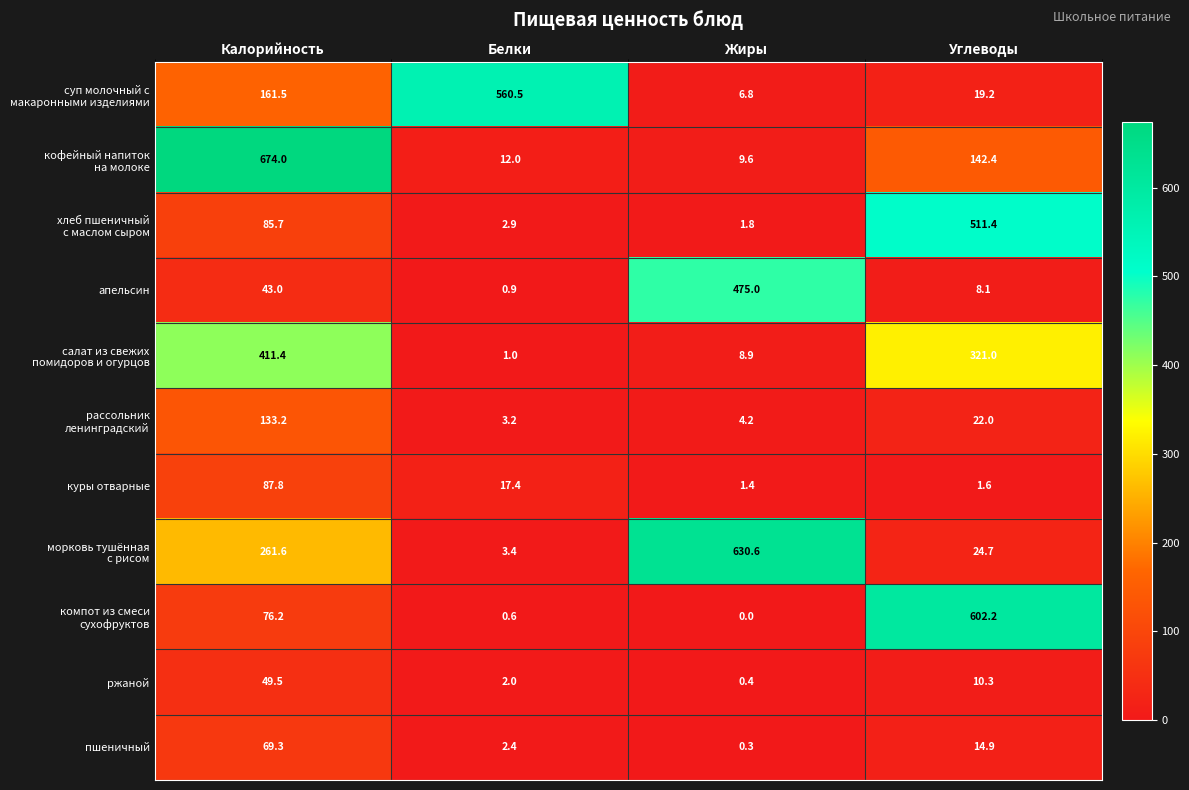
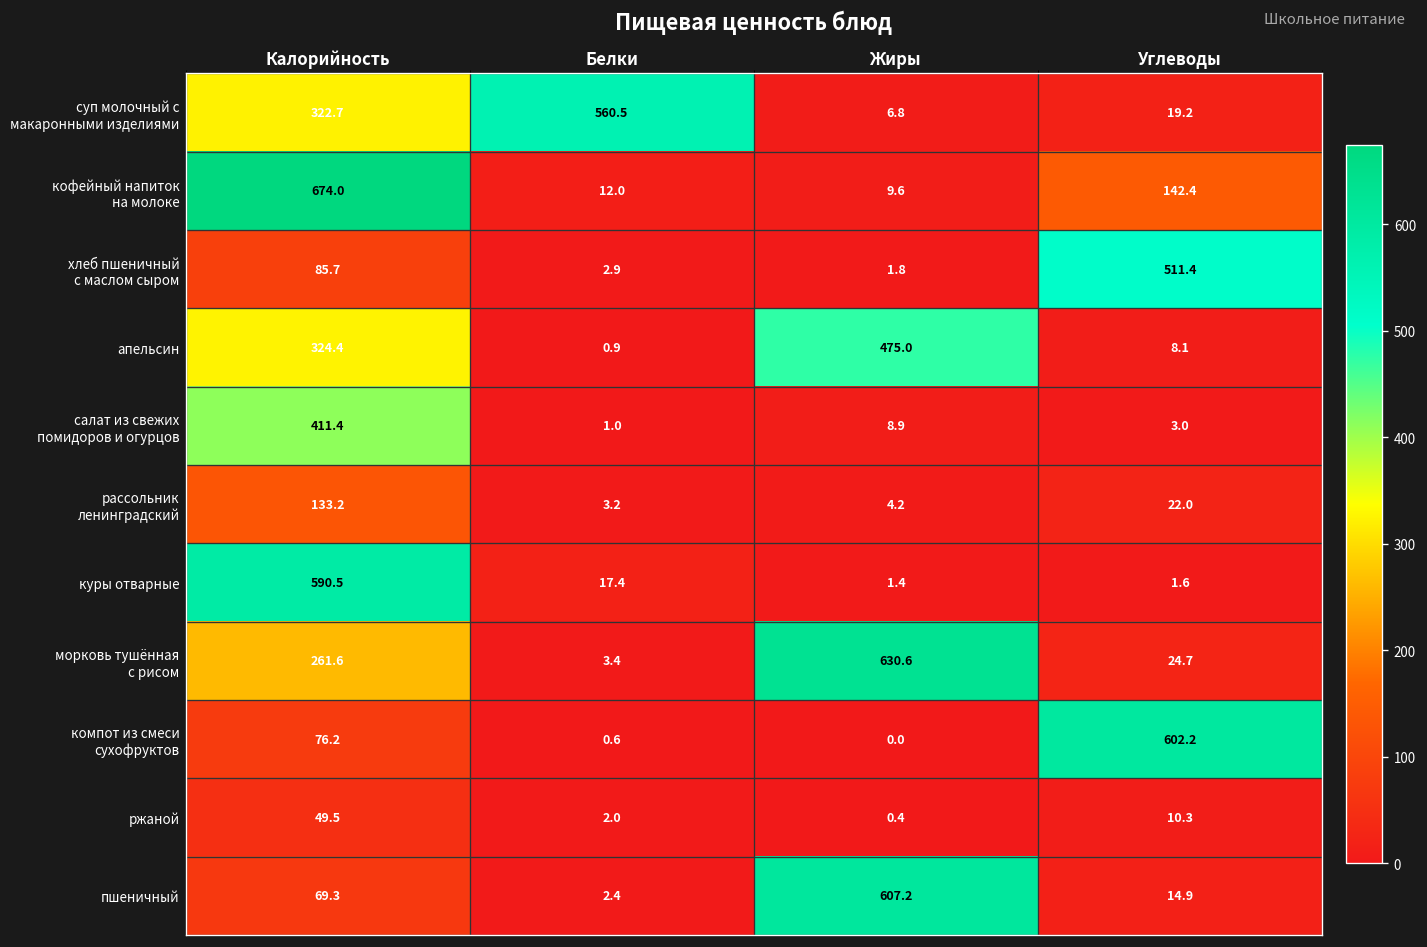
  {
    "суп молочный с макаронными изделиями": {
-     "Калорийность": 161.5,
+     "Калорийность": 322.7,
      "Белки": 560.5,
      "Жиры": 6.8,
      "Углеводы": 19.2
    },
    "кофейный напиток на молоке": {
      "Калорийность": 674.0,
      "Белки": 12.0,
      "Жиры": 9.6,
      "Углеводы": 142.4
    },
    "хлеб пшеничный с маслом сыром": {
      "Калорийность": 85.7,
      "Белки": 2.9,
      "Жиры": 1.8,
      "Углеводы": 511.4
    },
    "апельсин": {
-     "Калорийность": 43.0,
+     "Калорийность": 324.4,
      "Белки": 0.9,
      "Жиры": 475.0,
      "Углеводы": 8.1
    },
    "салат из свежих помидоров и огурцов": {
      "Калорийность": 411.4,
      "Белки": 1.0,
      "Жиры": 8.9,
-     "Углеводы": 321.0
+     "Углеводы": 3.0
    },
    "рассольник ленинградский": {
      "Калорийность": 133.2,
      "Белки": 3.2,
      "Жиры": 4.2,
      "Углеводы": 22.0
    },
    "куры отварные": {
-     "Калорийность": 87.8,
+     "Калорийность": 590.5,
      "Белки": 17.4,
      "Жиры": 1.4,
      "Углеводы": 1.6
    },
    "морковь тушённая с рисом": {
      "Калорийность": 261.6,
      "Белки": 3.4,
      "Жиры": 630.6,
      "Углеводы": 24.7
    },
    "компот из смеси сухофруктов": {
      "Калорийность": 76.2,
      "Белки": 0.6,
      "Жиры": 0.0,
      "Углеводы": 602.2
    },
    "ржаной": {
      "Калорийность": 49.5,
      "Белки": 2.0,
      "Жиры": 0.4,
      "Углеводы": 10.3
    },
    "пшеничный": {
      "Калорийность": 69.3,
      "Белки": 2.4,
-     "Жиры": 0.3,
+     "Жиры": 607.2,
      "Углеводы": 14.9
    }
  }
